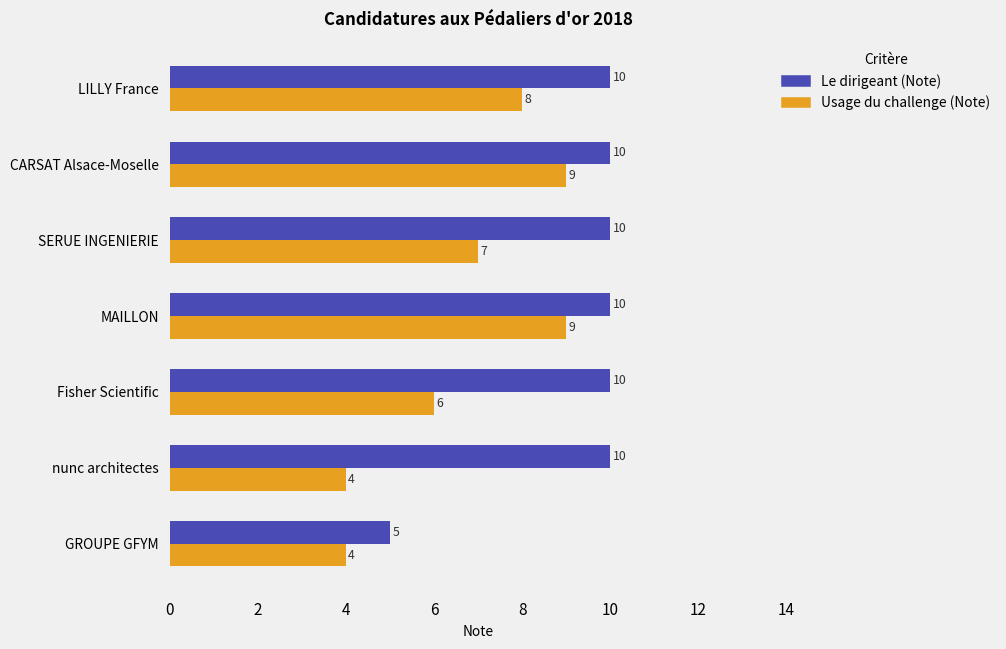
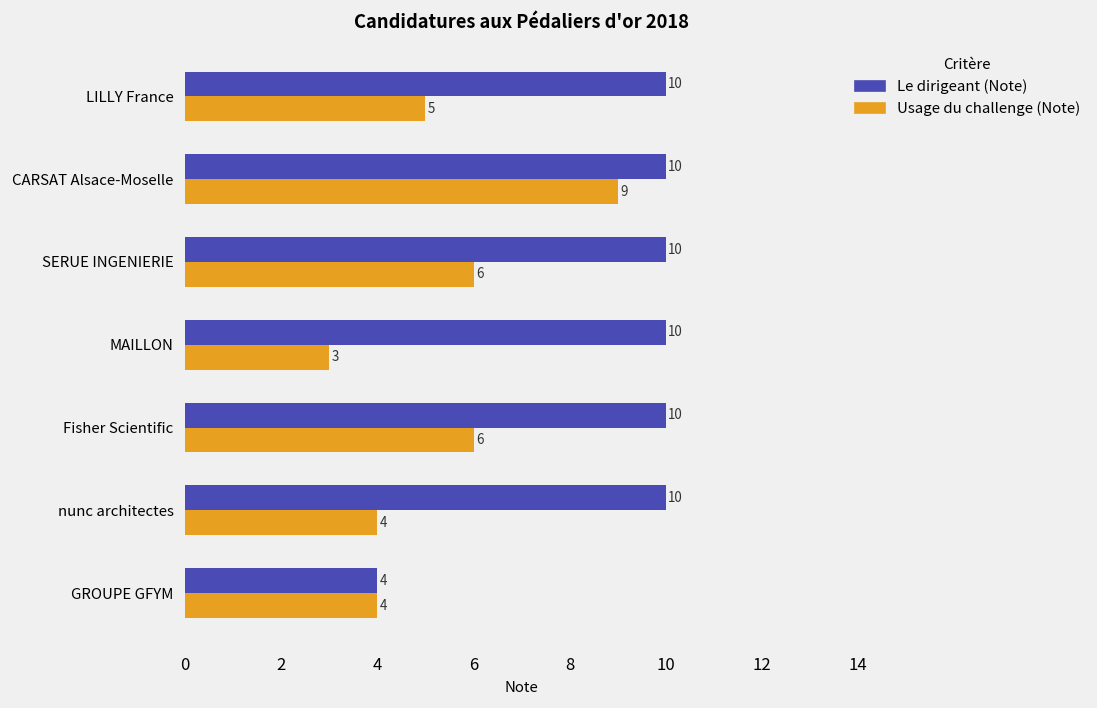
  {
    "Le dirigeant (Note)": {
      "LILLY France": 10,
      "CARSAT Alsace-Moselle": 10,
      "SERUE INGENIERIE": 10,
      "MAILLON": 10,
      "Fisher Scientific": 10,
      "nunc architectes": 10,
-     "GROUPE GFYM": 5
+     "GROUPE GFYM": 4
    },
    "Usage du challenge (Note)": {
-     "LILLY France": 8,
+     "LILLY France": 5,
      "CARSAT Alsace-Moselle": 9,
-     "SERUE INGENIERIE": 7,
-     "MAILLON": 9,
+     "SERUE INGENIERIE": 6,
+     "MAILLON": 3,
      "Fisher Scientific": 6,
      "nunc architectes": 4,
      "GROUPE GFYM": 4
    }
  }
